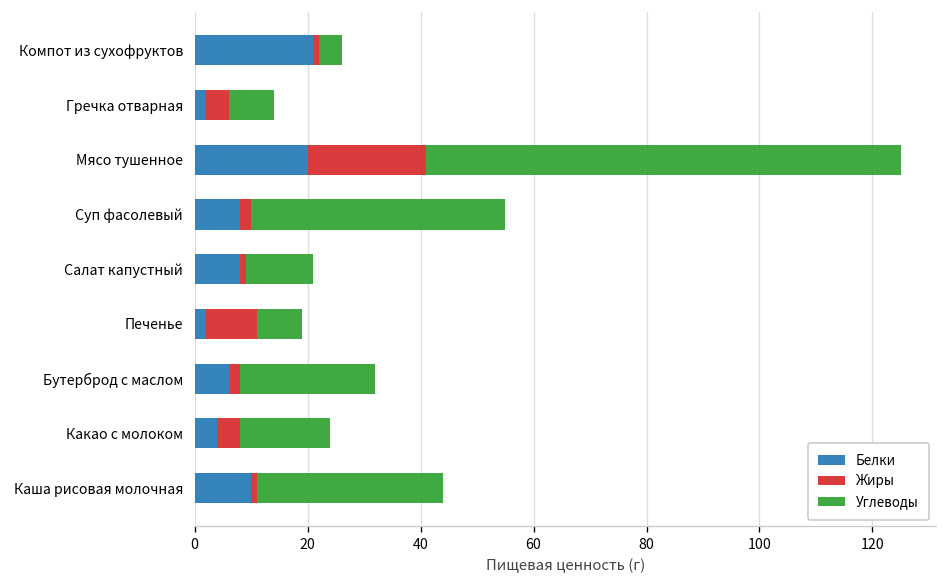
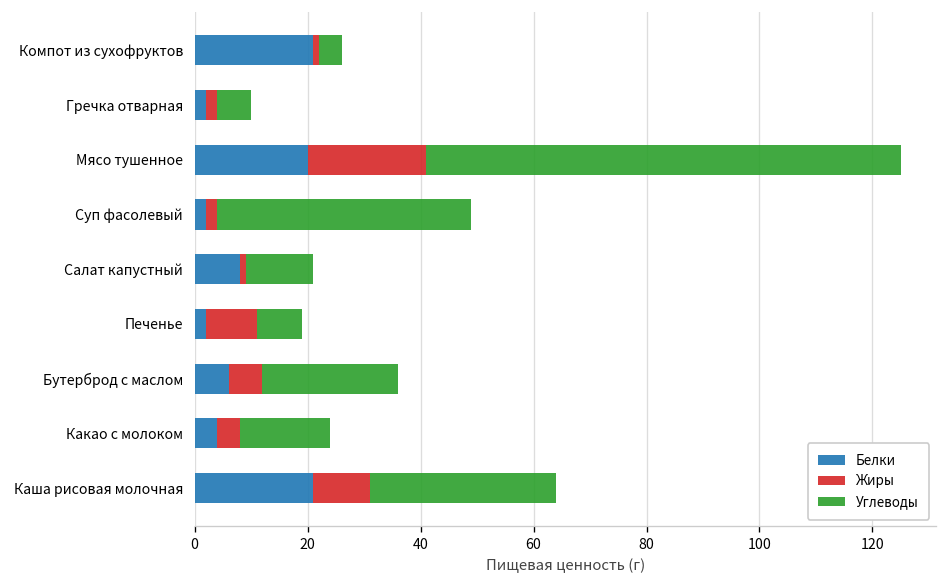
  {
    "Белки": {
      "Компот из сухофруктов": 21,
      "Гречка отварная": 2,
      "Мясо тушенное": 20,
-     "Суп фасолевый": 8,
+     "Суп фасолевый": 2,
      "Салат капустный": 8,
      "Печенье": 2,
      "Бутерброд с маслом": 6,
      "Какао с молоком": 4,
-     "Каша рисовая молочная": 10
+     "Каша рисовая молочная": 21
    },
    "Жиры": {
      "Компот из сухофруктов": 1,
-     "Гречка отварная": 4,
+     "Гречка отварная": 2,
      "Мясо тушенное": 21,
      "Суп фасолевый": 2,
      "Салат капустный": 1,
      "Печенье": 9,
-     "Бутерброд с маслом": 2,
+     "Бутерброд с маслом": 6,
      "Какао с молоком": 4,
-     "Каша рисовая молочная": 1
+     "Каша рисовая молочная": 10
    },
    "Углеводы": {
      "Компот из сухофруктов": 4,
-     "Гречка отварная": 8,
+     "Гречка отварная": 6,
      "Мясо тушенное": 84,
      "Суп фасолевый": 45,
      "Салат капустный": 12,
      "Печенье": 8,
      "Бутерброд с маслом": 24,
      "Какао с молоком": 16,
      "Каша рисовая молочная": 33
    }
  }
